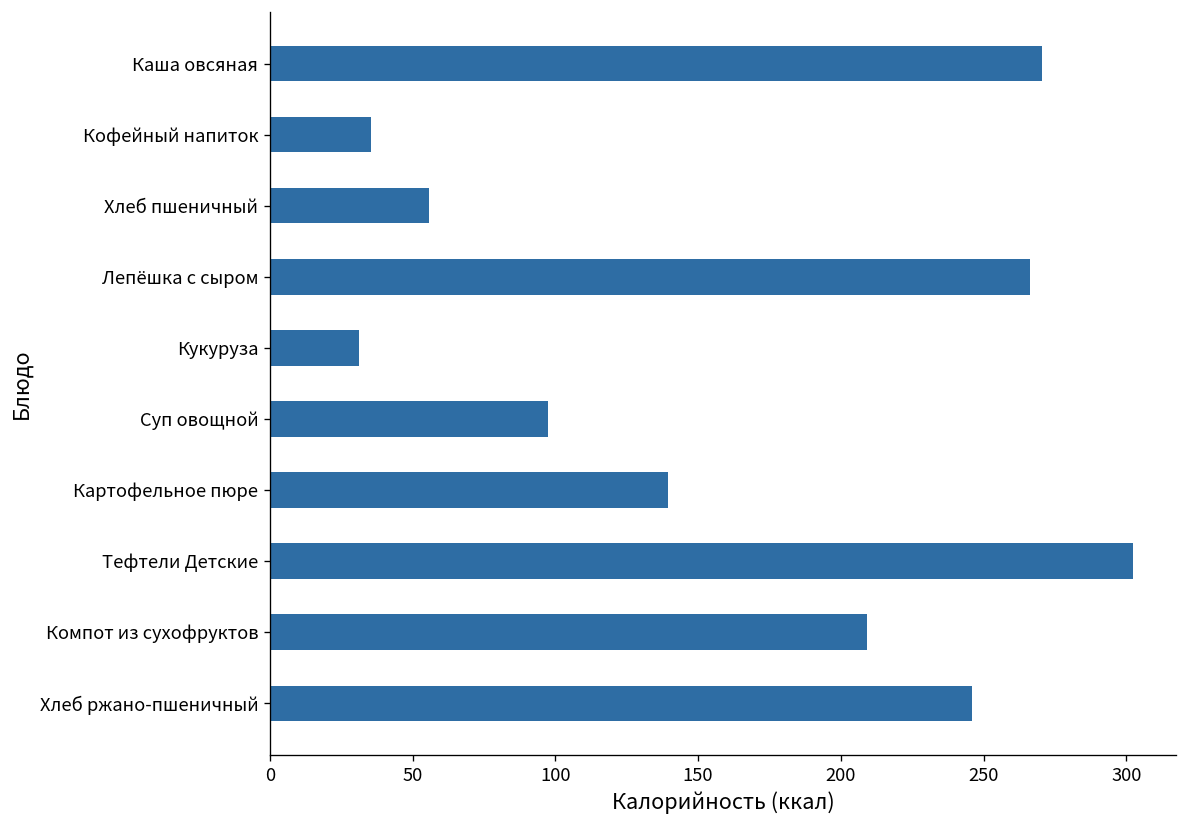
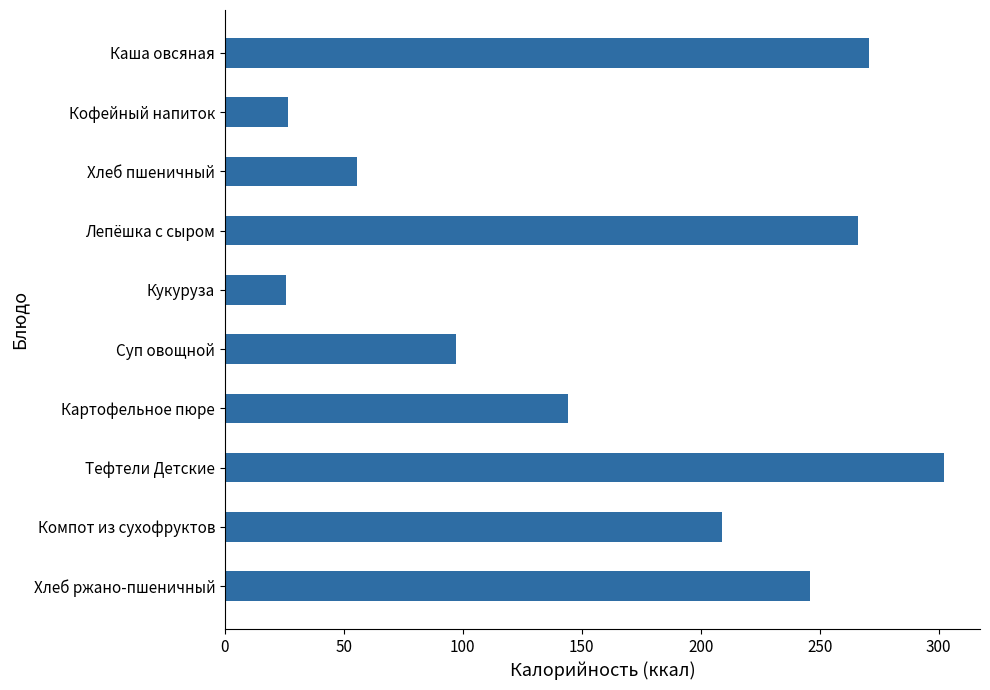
  {
    "Каша овсяная": 271,
-   "Кофейный напиток": 35,
+   "Кофейный напиток": 27,
    "Хлеб пшеничный": 56,
    "Лепёшка с сыром": 266,
-   "Кукуруза": 31,
+   "Кукуруза": 26,
    "Суп овощной": 97,
-   "Картофельное пюре": 139,
+   "Картофельное пюре": 144,
    "Тефтели Детские": 302,
    "Компот из сухофруктов": 209,
    "Хлеб ржано-пшеничный": 246
  }
